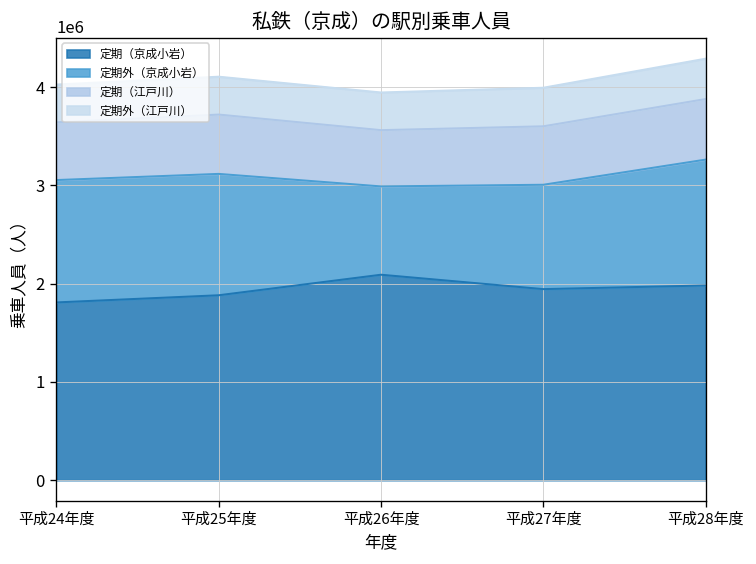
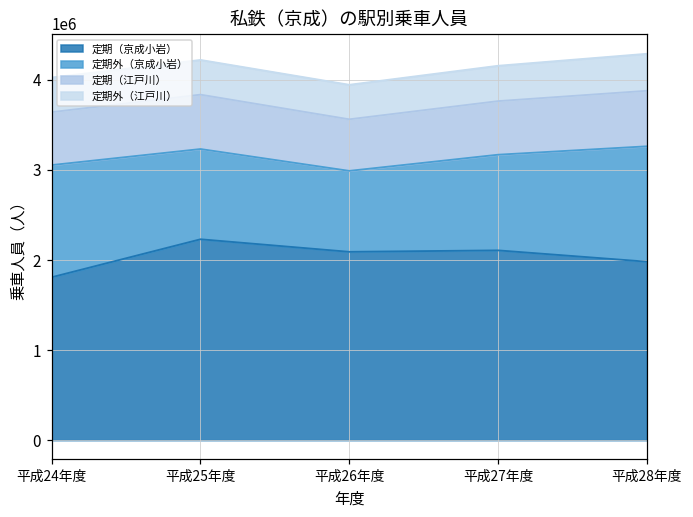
  {
    "定期（京成小岩）": {
      "平成24年度": 1800000,
-     "平成25年度": 1900000,
+     "平成25年度": 2200000,
      "平成26年度": 2100000,
-     "平成27年度": 1900000,
+     "平成27年度": 2100000,
      "平成28年度": 2000000
    },
    "定期外（京成小岩）": {
      "平成24年度": 1200000,
-     "平成25年度": 1200000,
+     "平成25年度": 1000000,
      "平成26年度": 900000,
      "平成27年度": 1100000,
      "平成28年度": 1300000
    }
  }
